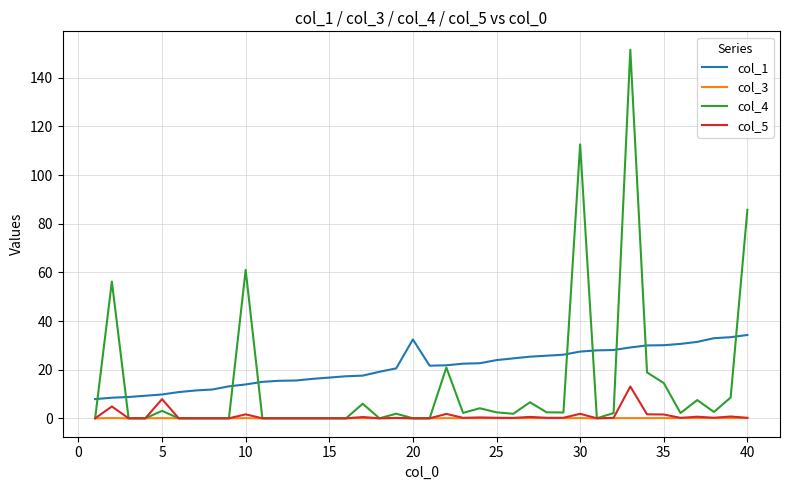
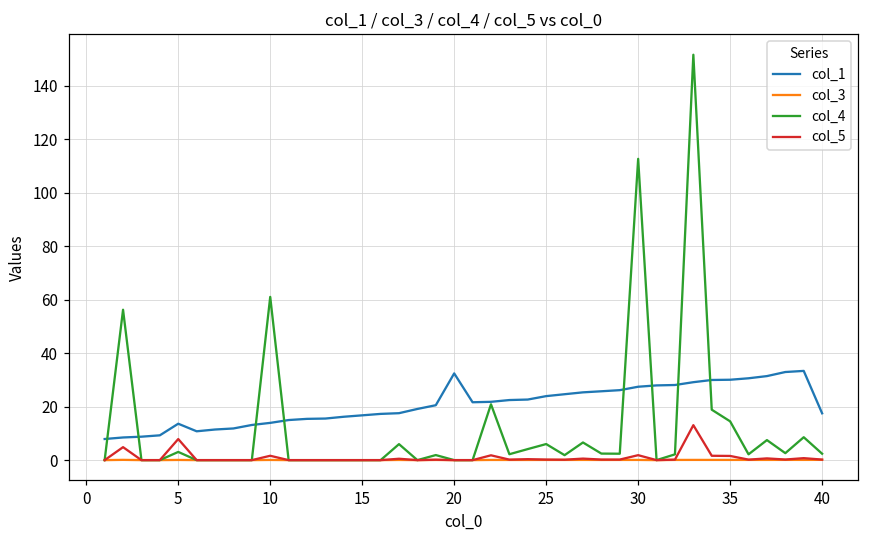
  {
    "col_1": {
-     "5": 10,
+     "5": 14,
      "10": 14,
      "15": 17,
      "20": 32,
      "25": 24,
      "30": 27,
      "35": 30,
-     "40": 34
+     "40": 17
    },
    "col_3": {
      "5": 0,
      "10": 0,
      "30": 0,
      "35": 0
    },
    "col_4": {
      "5": 3,
      "10": 61,
-     "25": 2,
+     "25": 6,
      "30": 113,
      "35": 14,
-     "40": 86
+     "40": 2
    },
    "col_5": {
      "5": 8,
      "10": 2,
      "30": 2,
      "35": 2
    }
  }
